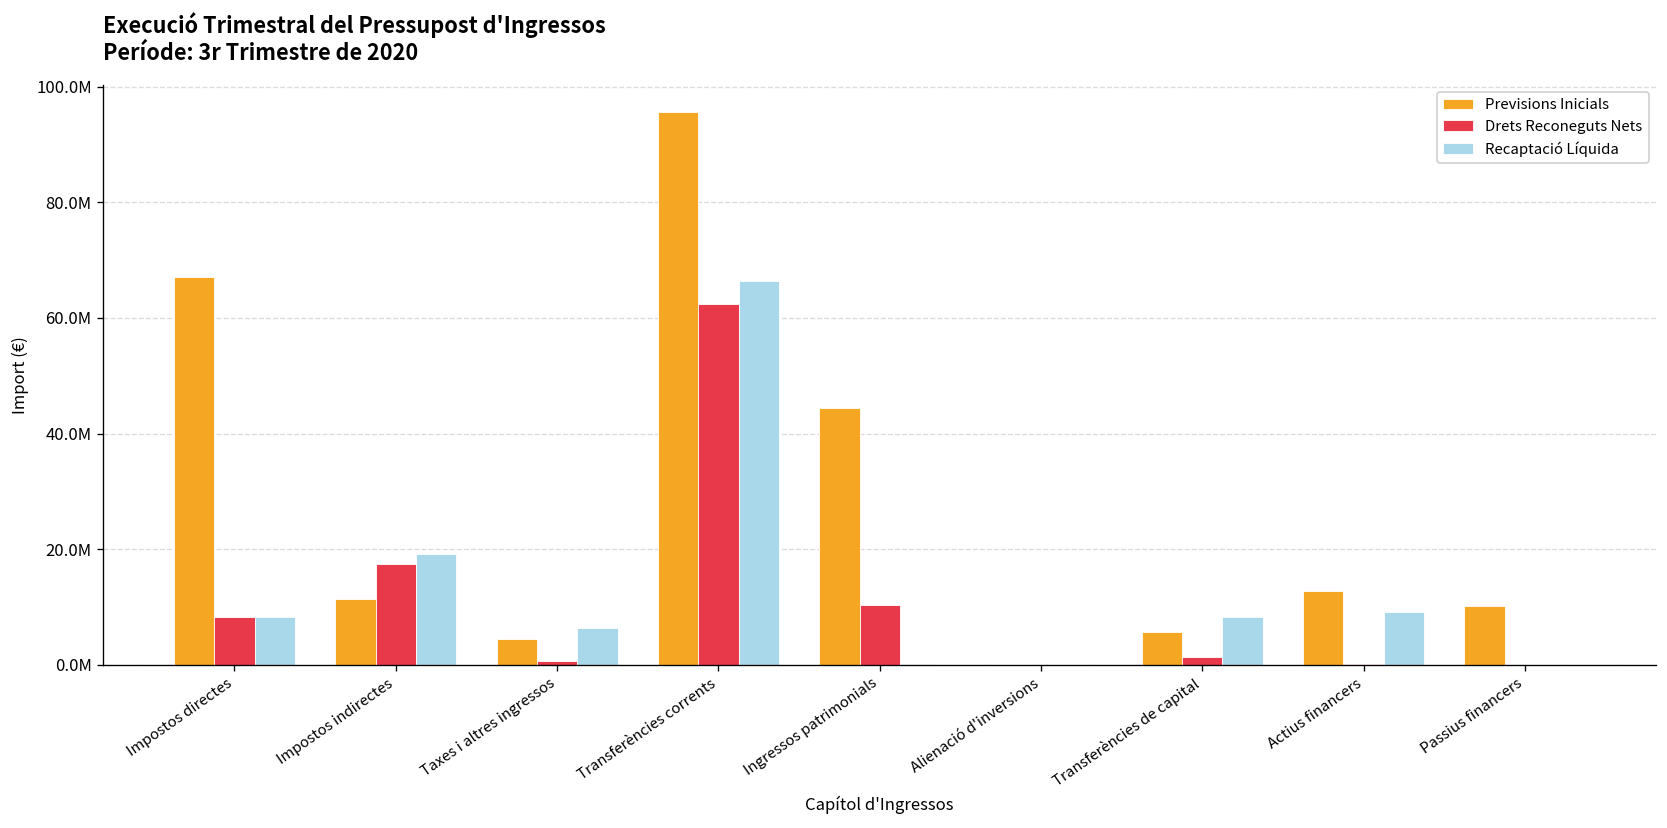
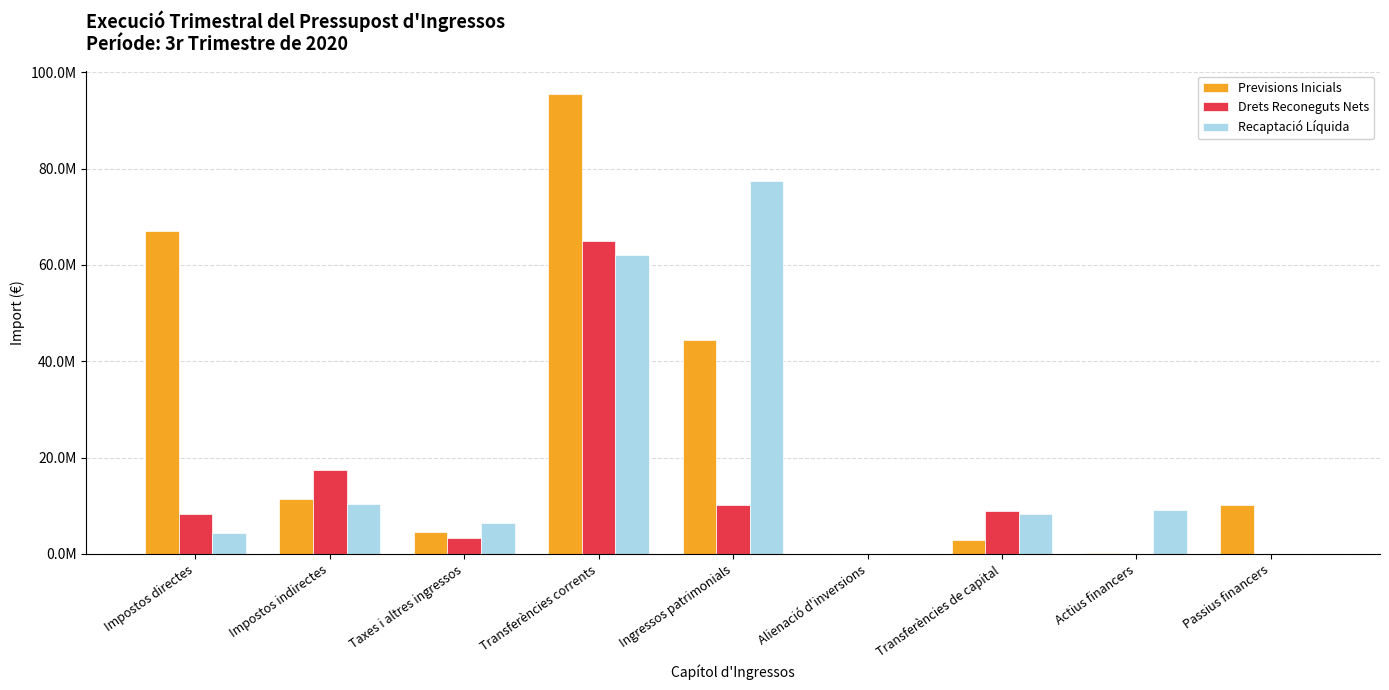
  {
    "Previsions Inicials": {
      "Impostos directes": 67000000,
      "Impostos indirectes": 11000000,
      "Taxes i altres ingressos": 5000000,
      "Transferències corrents": 96000000,
      "Ingressos patrimonials": 44000000,
      "Alienació d'inversions": 0,
-     "Transferències de capital": 6000000,
-     "Actius financers": 13000000,
+     "Transferències de capital": 3000000,
+     "Actius financers": 0,
      "Passius financers": 10000000
    },
    "Drets Reconeguts Nets": {
      "Impostos directes": 8000000,
      "Impostos indirectes": 17000000,
-     "Taxes i altres ingressos": 1000000,
-     "Transferències corrents": 62000000,
+     "Taxes i altres ingressos": 3000000,
+     "Transferències corrents": 65000000,
      "Ingressos patrimonials": 10000000,
      "Alienació d'inversions": 0,
-     "Transferències de capital": 1000000,
+     "Transferències de capital": 9000000,
      "Passius financers": 0
    },
    "Recaptació Líquida": {
-     "Impostos directes": 8000000,
-     "Impostos indirectes": 19000000,
+     "Impostos directes": 4000000,
+     "Impostos indirectes": 10000000,
      "Taxes i altres ingressos": 6000000,
-     "Transferències corrents": 66000000,
-     "Ingressos patrimonials": 0,
+     "Transferències corrents": 62000000,
+     "Ingressos patrimonials": 78000000,
      "Alienació d'inversions": 0,
      "Transferències de capital": 8000000,
      "Actius financers": 9000000,
      "Passius financers": 0
    }
  }
